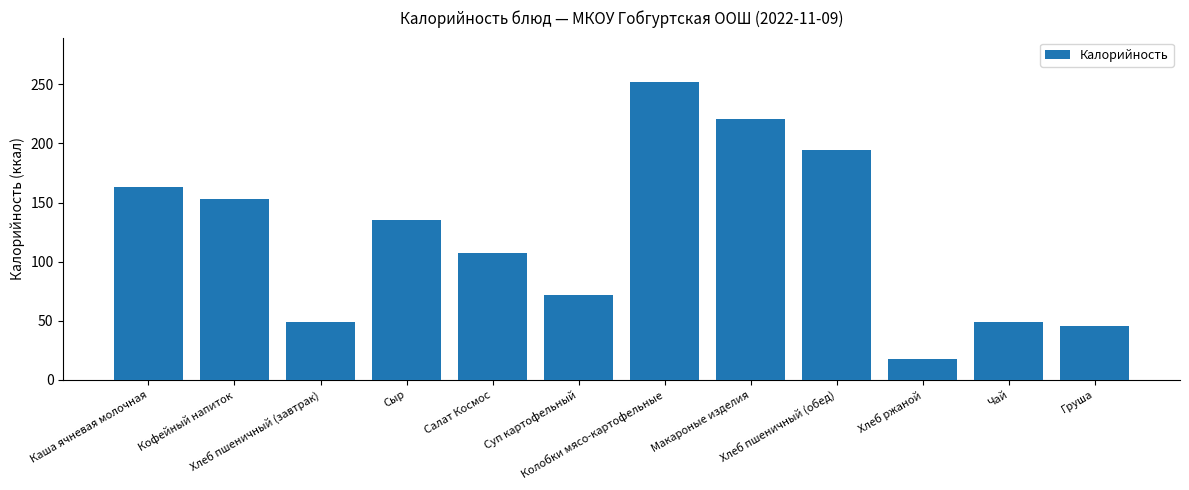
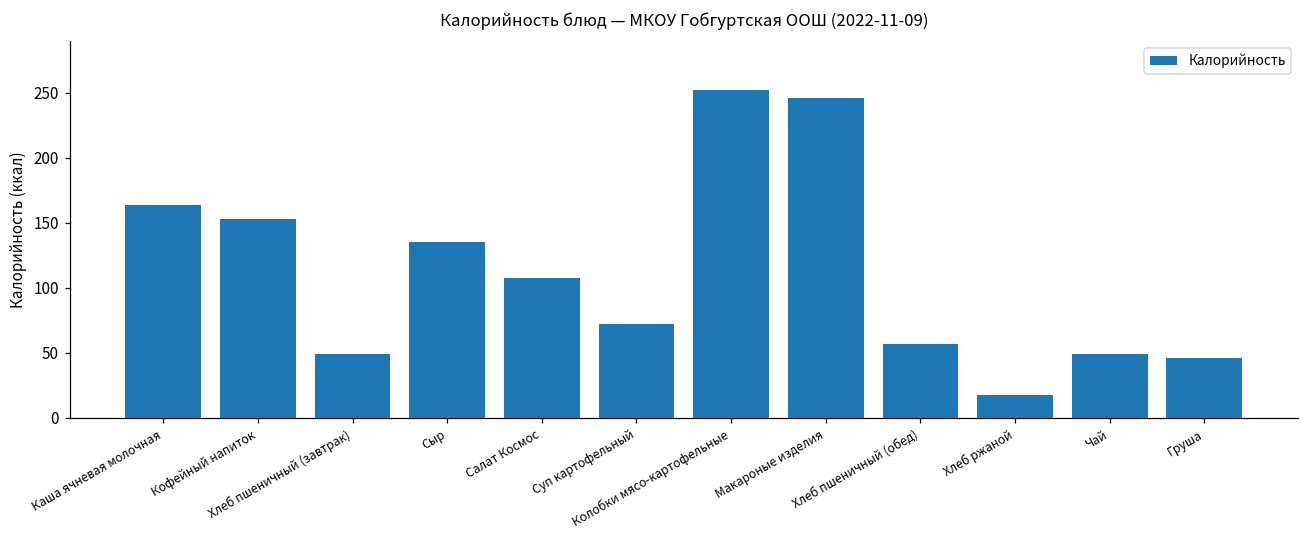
  {
    "Каша ячневая молочная": 163,
    "Кофейный напиток": 153,
    "Хлеб пшеничный (завтрак)": 49,
    "Сыр": 135,
    "Салат Космос": 107,
    "Суп картофельный": 72,
    "Колобки мясо-картофельные": 252,
-   "Макароные изделия": 221,
-   "Хлеб пшеничный (обед)": 194,
+   "Макароные изделия": 246,
+   "Хлеб пшеничный (обед)": 57,
    "Хлеб ржаной": 17,
    "Чай": 49,
    "Груша": 46
  }
